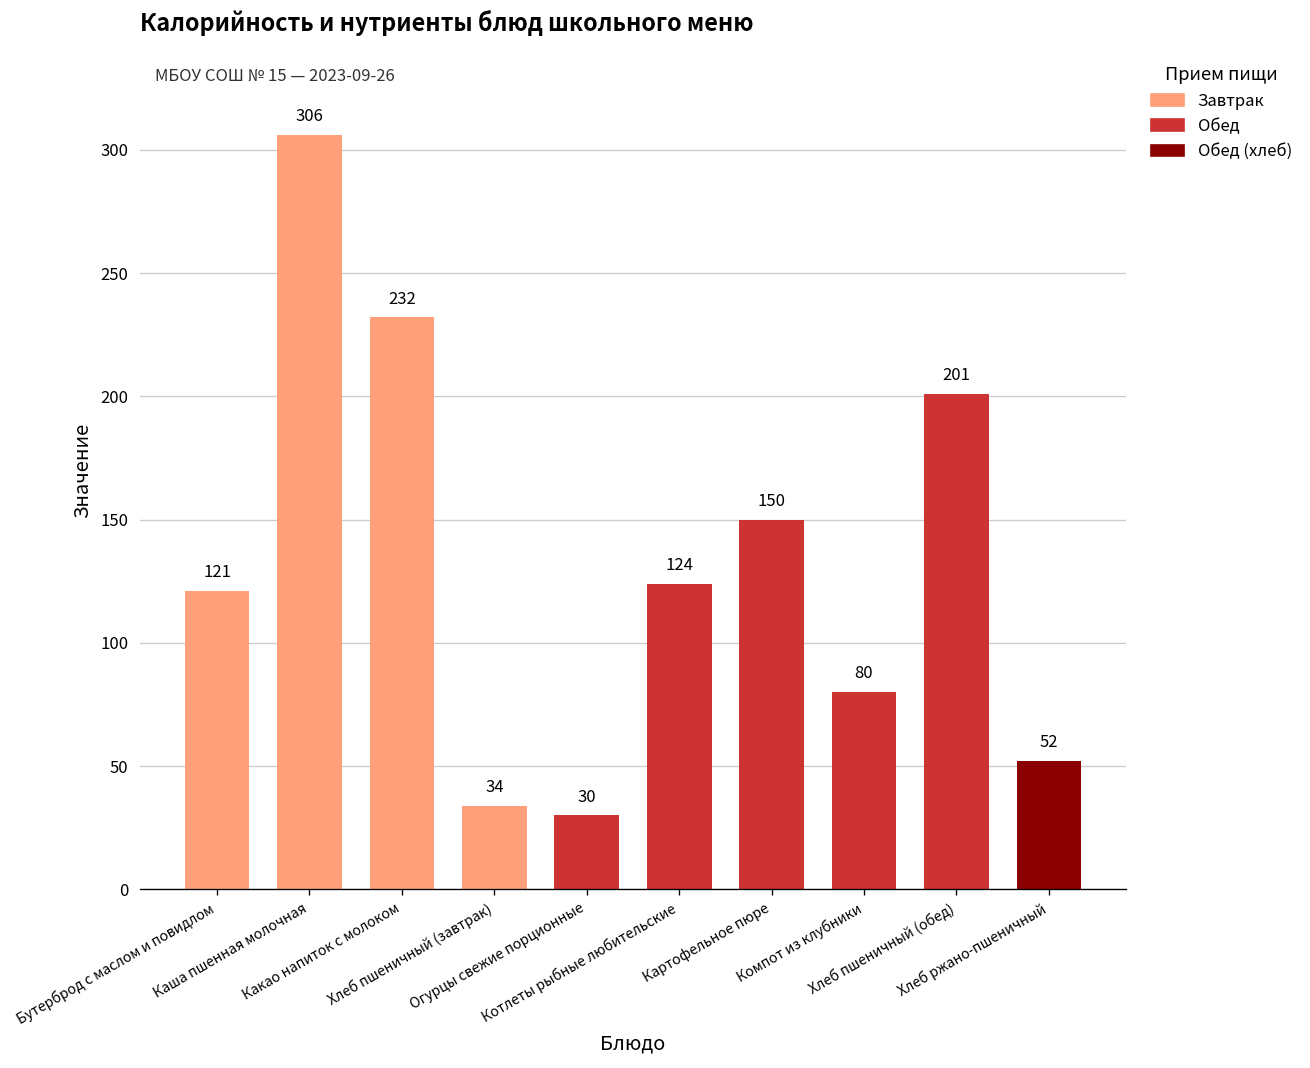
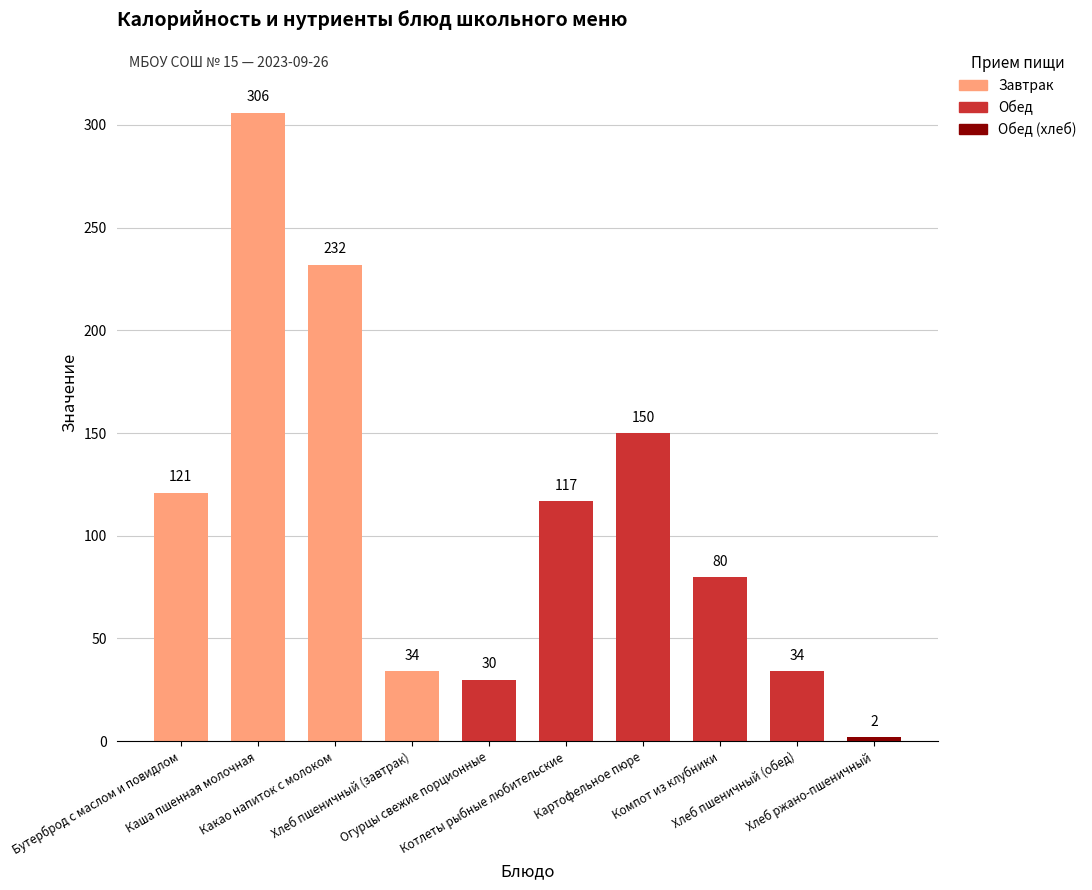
  {
    "Бутерброд с маслом и повидлом": 121,
    "Каша пшенная молочная": 306,
    "Какао напиток с молоком": 232,
    "Хлеб пшеничный (завтрак)": 34,
    "Огурцы свежие порционные": 30,
-   "Котлеты рыбные любительские": 124,
+   "Котлеты рыбные любительские": 117,
    "Картофельное пюре": 150,
    "Компот из клубники": 80,
-   "Хлеб пшеничный (обед)": 201,
-   "Хлеб ржано-пшеничный": 52
+   "Хлеб пшеничный (обед)": 34,
+   "Хлеб ржано-пшеничный": 2
  }
